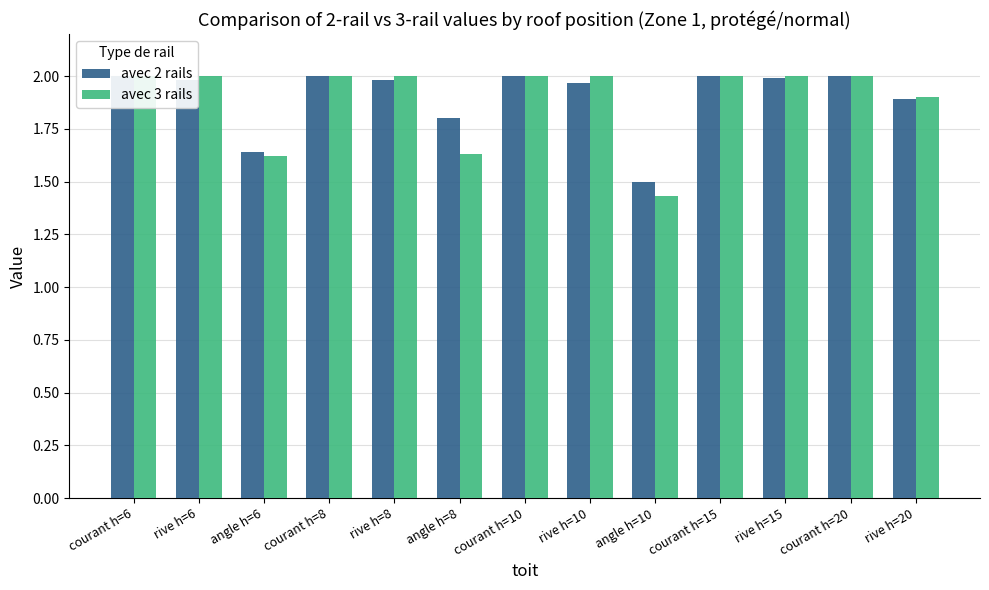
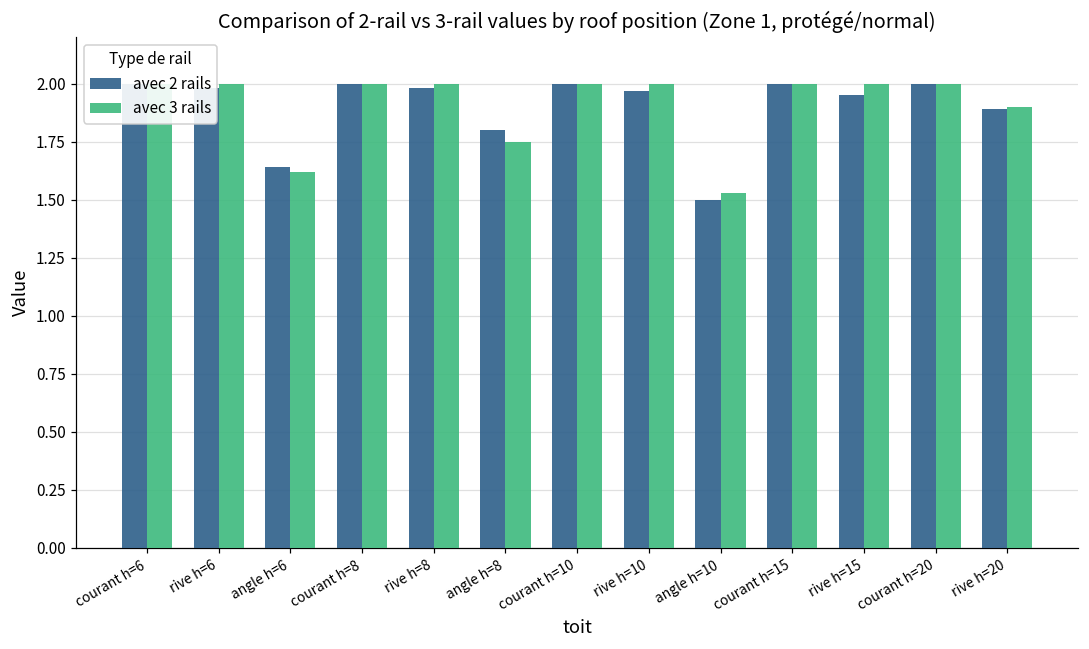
  {
    "avec 2 rails": {
      "angle h=6": 1.64,
      "courant h=8": 2.00,
      "rive h=8": 1.98,
      "angle h=8": 1.80,
      "courant h=10": 2.00,
      "rive h=10": 1.97,
      "angle h=10": 1.50,
      "courant h=15": 2.00,
-     "rive h=15": 1.99,
+     "rive h=15": 1.95,
      "courant h=20": 2.00,
      "rive h=20": 1.89
    },
    "avec 3 rails": {
      "rive h=6": 2.00,
      "angle h=6": 1.62,
      "courant h=8": 2.00,
      "rive h=8": 2.00,
-     "angle h=8": 1.63,
+     "angle h=8": 1.75,
      "courant h=10": 2.00,
      "rive h=10": 2.00,
-     "angle h=10": 1.43,
+     "angle h=10": 1.53,
      "courant h=15": 2.00,
      "rive h=15": 2.00,
      "courant h=20": 2.00,
      "rive h=20": 1.90
    }
  }
